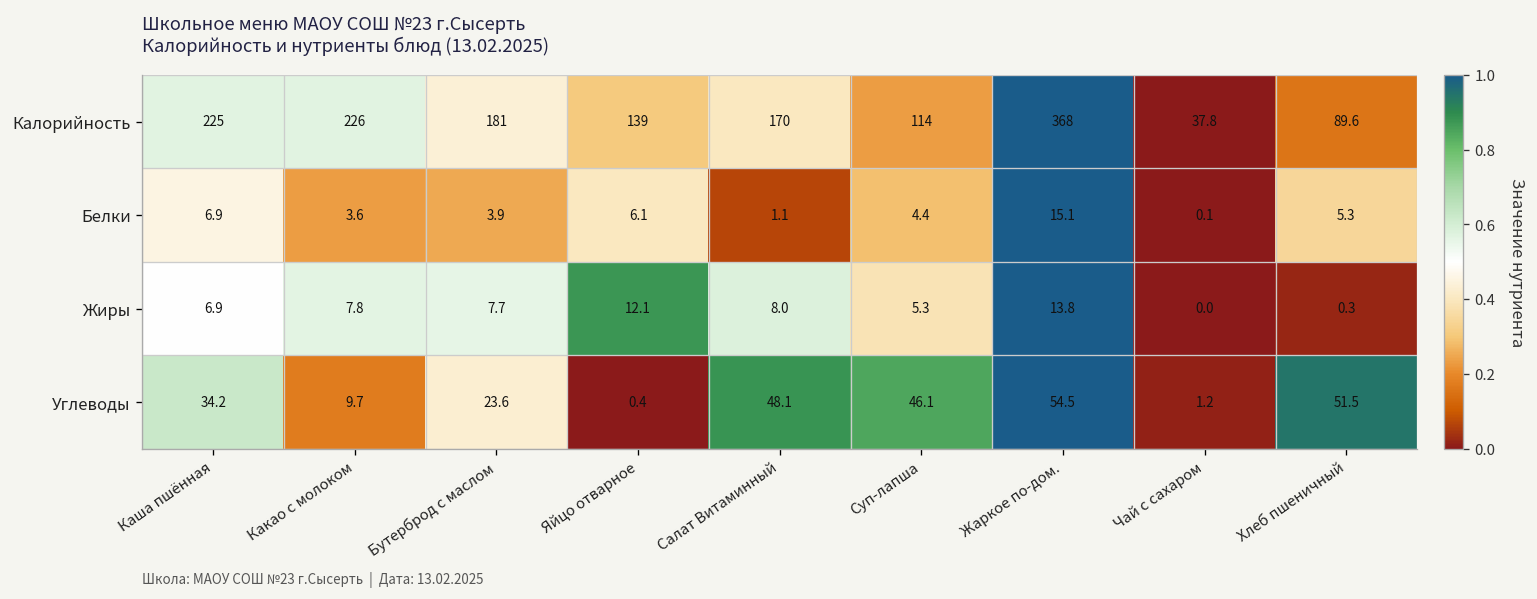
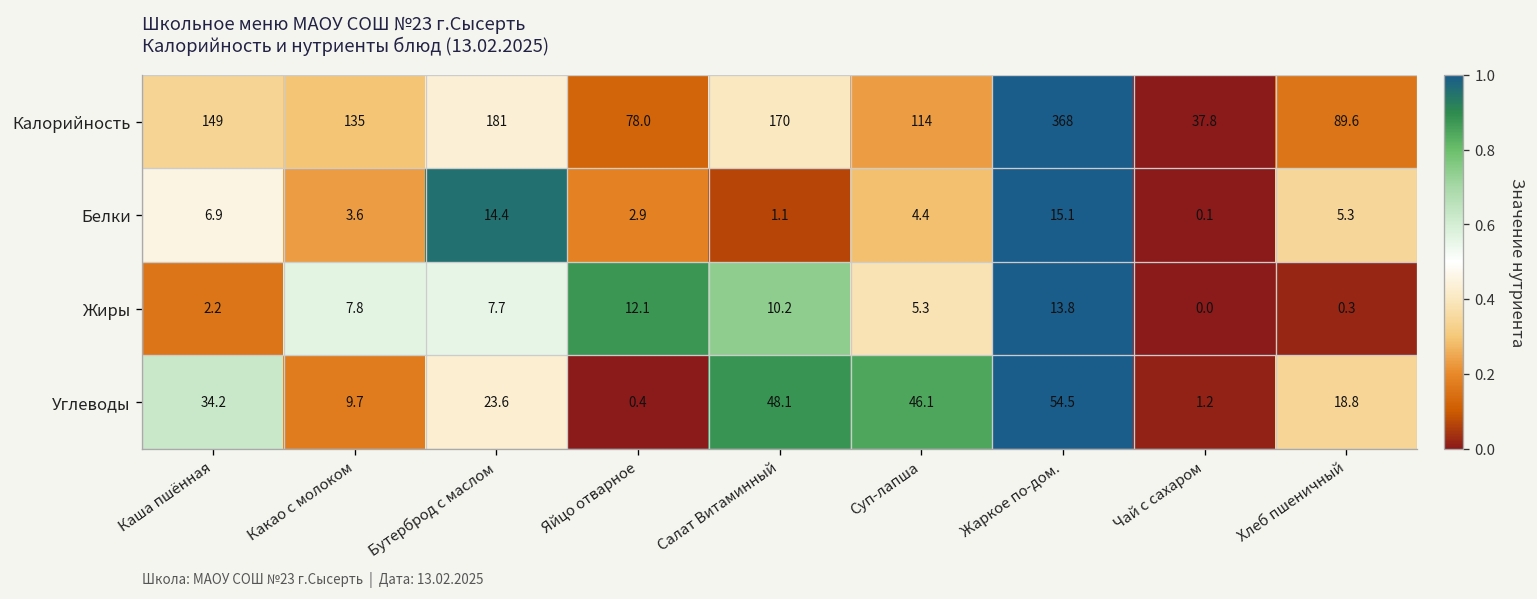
  {
    "Калорийность": {
-     "Каша пшённая": 225,
-     "Какао с молоком": 226,
+     "Каша пшённая": 149,
+     "Какао с молоком": 135,
      "Бутерброд с маслом": 181,
-     "Яйцо отварное": 139,
+     "Яйцо отварное": 78.0,
      "Салат Витаминный": 170,
      "Суп-лапша": 114,
      "Жаркое по-дом.": 368,
      "Чай с сахаром": 37.8,
      "Хлеб пшеничный": 89.6
    },
    "Белки": {
      "Каша пшённая": 6.9,
      "Какао с молоком": 3.6,
-     "Бутерброд с маслом": 3.9,
-     "Яйцо отварное": 6.1,
+     "Бутерброд с маслом": 14.4,
+     "Яйцо отварное": 2.9,
      "Салат Витаминный": 1.1,
      "Суп-лапша": 4.4,
      "Жаркое по-дом.": 15.1,
      "Чай с сахаром": 0.1,
      "Хлеб пшеничный": 5.3
    },
    "Жиры": {
-     "Каша пшённая": 6.9,
+     "Каша пшённая": 2.2,
      "Какао с молоком": 7.8,
      "Бутерброд с маслом": 7.7,
      "Яйцо отварное": 12.1,
-     "Салат Витаминный": 8.0,
+     "Салат Витаминный": 10.2,
      "Суп-лапша": 5.3,
      "Жаркое по-дом.": 13.8,
      "Чай с сахаром": 0.0,
      "Хлеб пшеничный": 0.3
    },
    "Углеводы": {
      "Каша пшённая": 34.2,
      "Какао с молоком": 9.7,
      "Бутерброд с маслом": 23.6,
      "Яйцо отварное": 0.4,
      "Салат Витаминный": 48.1,
      "Суп-лапша": 46.1,
      "Жаркое по-дом.": 54.5,
      "Чай с сахаром": 1.2,
-     "Хлеб пшеничный": 51.5
+     "Хлеб пшеничный": 18.8
    }
  }
